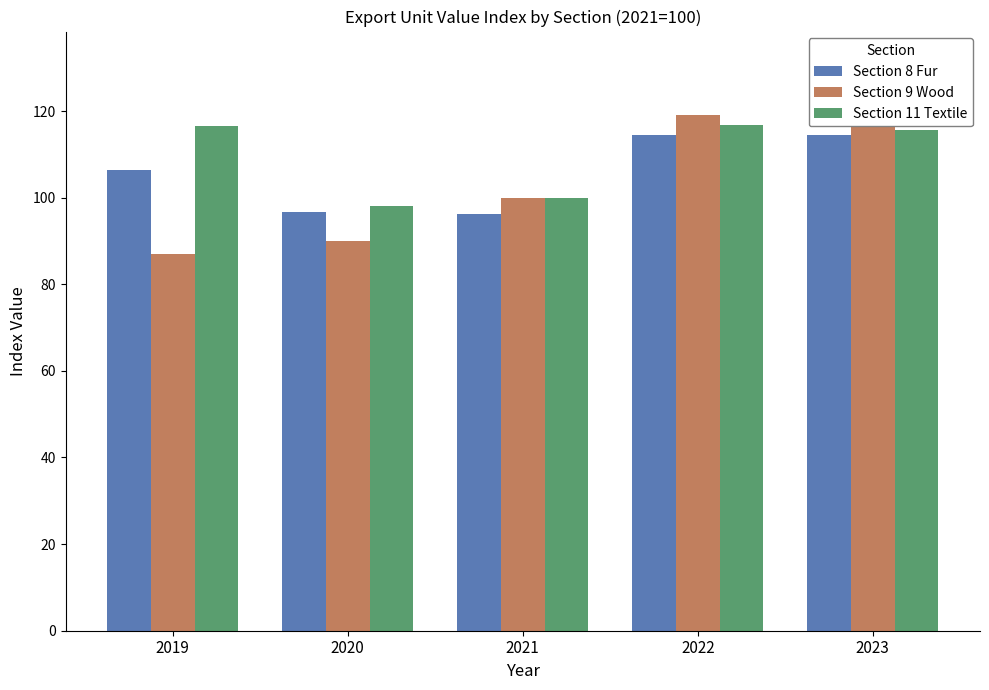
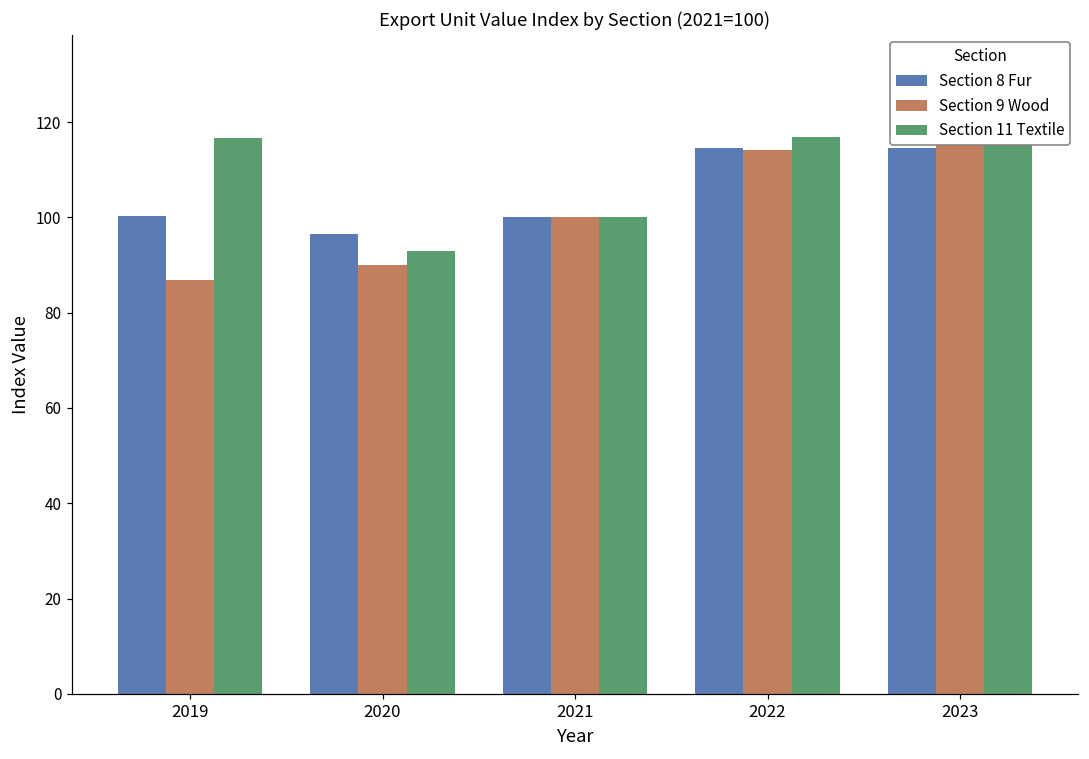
  {
    "Section 8 Fur": {
-     "2019": 106,
+     "2019": 100,
      "2020": 97,
-     "2021": 96,
+     "2021": 100,
      "2022": 115,
      "2023": 115
    },
    "Section 9 Wood": {
      "2019": 87,
      "2020": 90,
      "2021": 100,
-     "2022": 119
+     "2022": 114
    },
    "Section 11 Textile": {
      "2019": 117,
-     "2020": 98,
+     "2020": 93,
      "2021": 100,
      "2022": 117,
      "2023": 116
    }
  }
